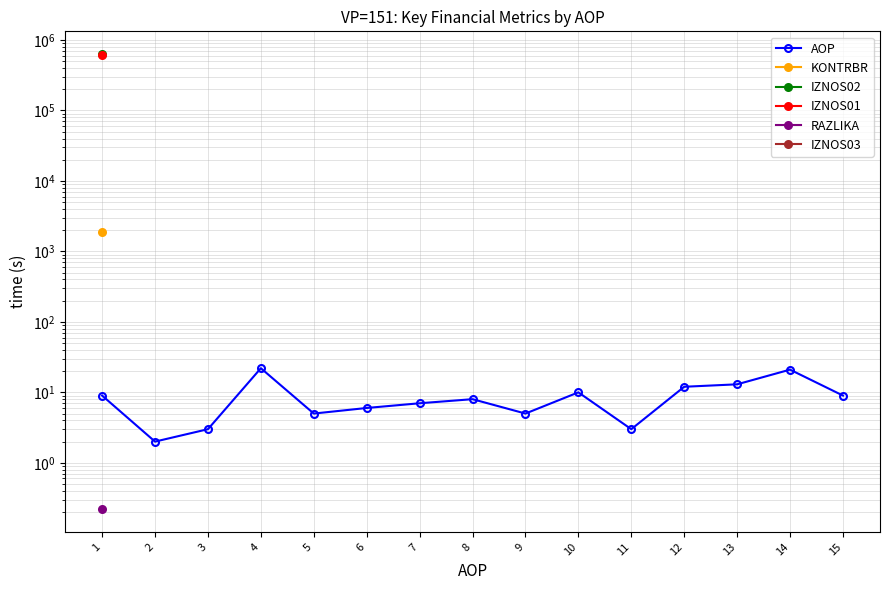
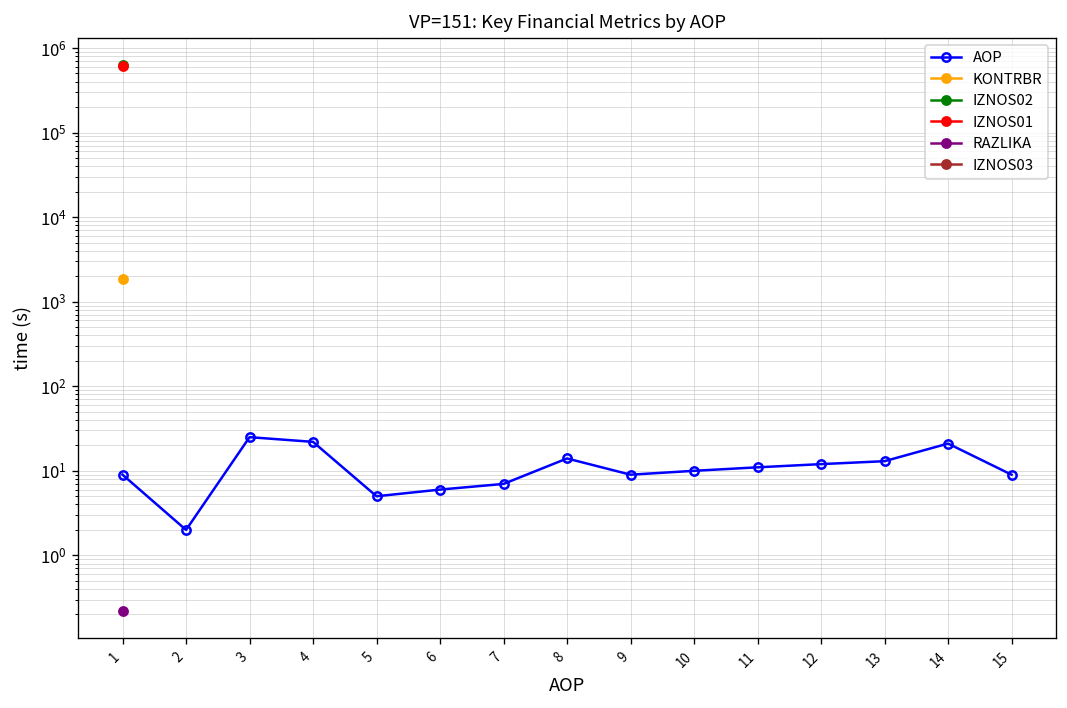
  {
    "AOP": {
      "1": 9,
      "2": 2,
-     "3": 3,
+     "3": 25,
      "4": 22,
      "5": 5,
      "6": 6,
      "7": 7,
-     "8": 8,
-     "9": 5,
+     "8": 14,
+     "9": 9,
      "10": 10,
-     "11": 3,
+     "11": 11,
      "12": 12,
      "13": 13,
      "14": 21,
      "15": 9
    },
    "KONTRBR": {
      "1": 1900
    },
    "RAZLIKA": {
      "1": 0.22
    }
  }
